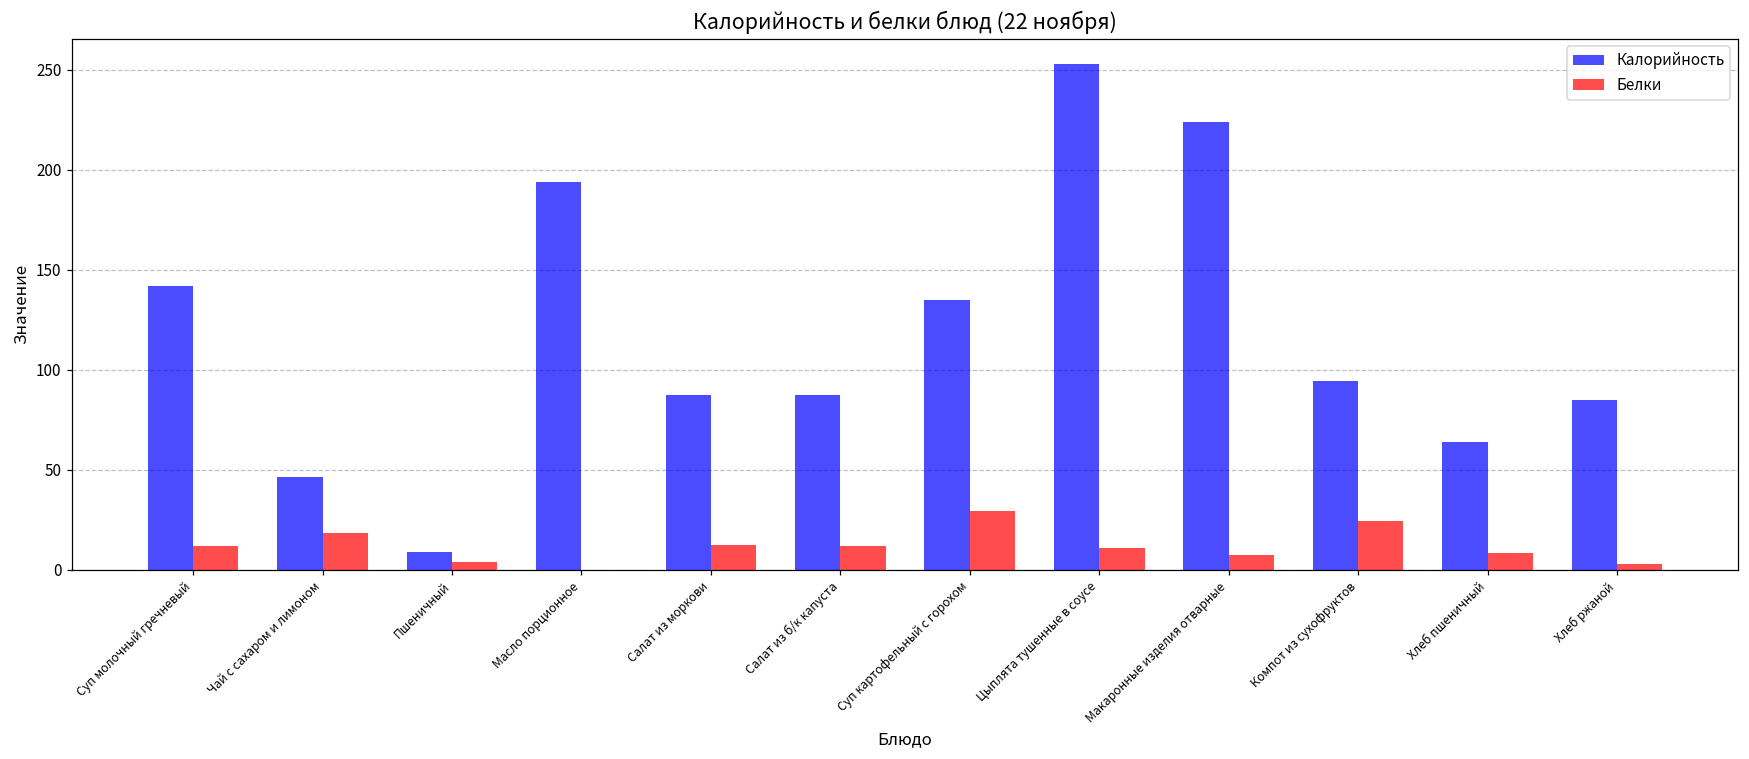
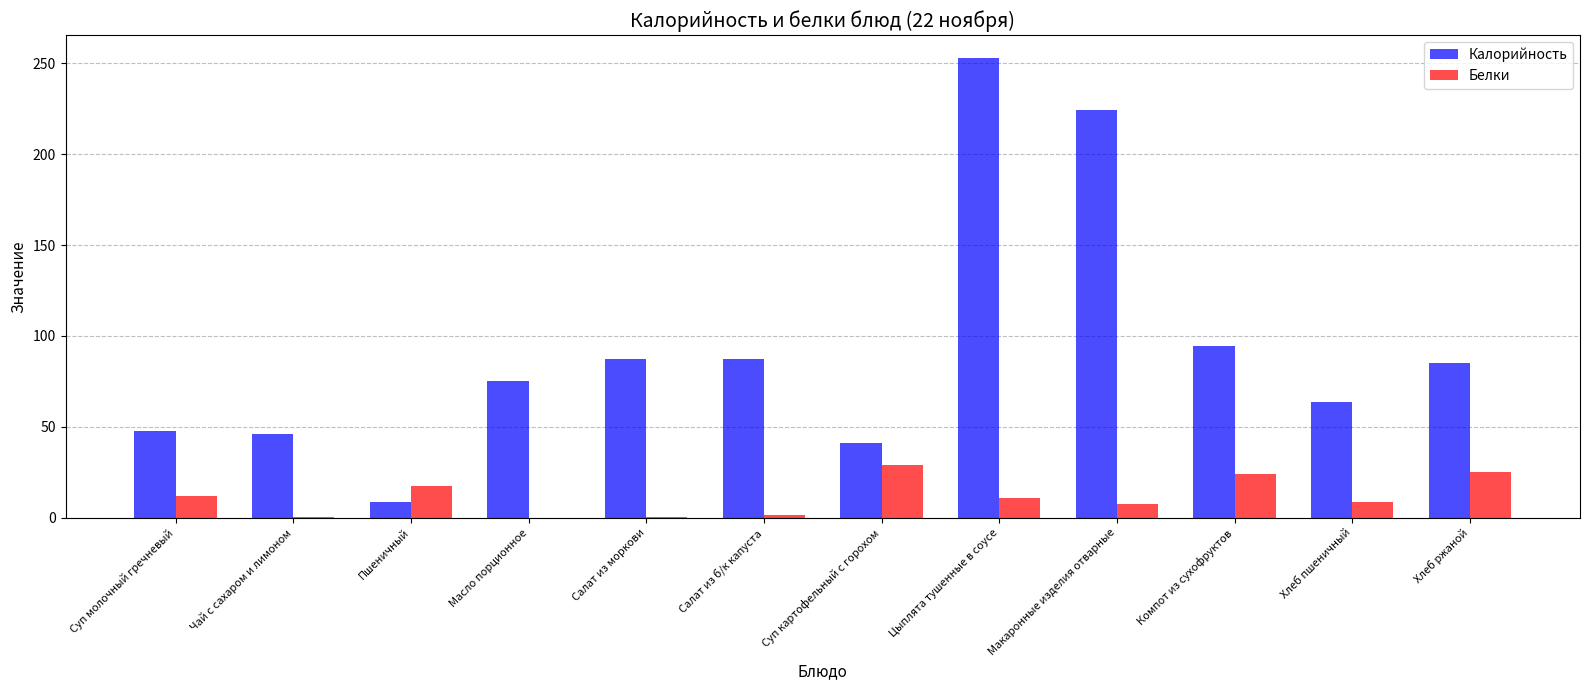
  {
    "Калорийность": {
-     "Суп молочный гречневый": 142,
+     "Суп молочный гречневый": 48,
      "Чай с сахаром и лимоном": 46,
      "Пшеничный": 9,
-     "Масло порционное": 194,
+     "Масло порционное": 75,
      "Салат из моркови": 88,
      "Салат из б/к капуста": 87,
-     "Суп картофельный с горохом": 135,
+     "Суп картофельный с горохом": 41,
      "Цыплята тушенные в соусе": 253,
      "Макаронные изделия отварные": 224,
      "Компот из сухофруктов": 94,
      "Хлеб пшеничный": 64,
      "Хлеб ржаной": 85
    },
    "Белки": {
      "Суп молочный гречневый": 12,
-     "Чай с сахаром и лимоном": 18,
-     "Пшеничный": 4,
+     "Чай с сахаром и лимоном": 0,
+     "Пшеничный": 18,
      "Масло порционное": 0,
-     "Салат из моркови": 12,
-     "Салат из б/к капуста": 12,
+     "Салат из моркови": 1,
+     "Салат из б/к капуста": 1,
      "Суп картофельный с горохом": 29,
      "Цыплята тушенные в соусе": 11,
      "Макаронные изделия отварные": 7,
      "Компот из сухофруктов": 24,
      "Хлеб пшеничный": 9,
-     "Хлеб ржаной": 3
+     "Хлеб ржаной": 25
    }
  }
